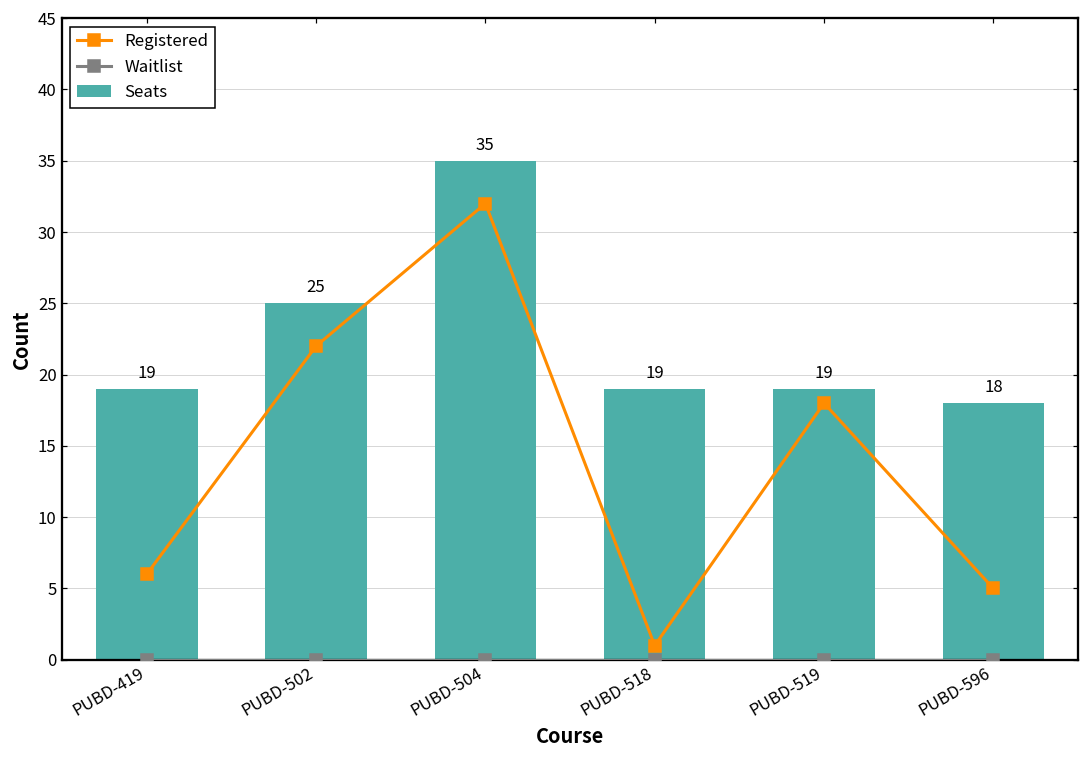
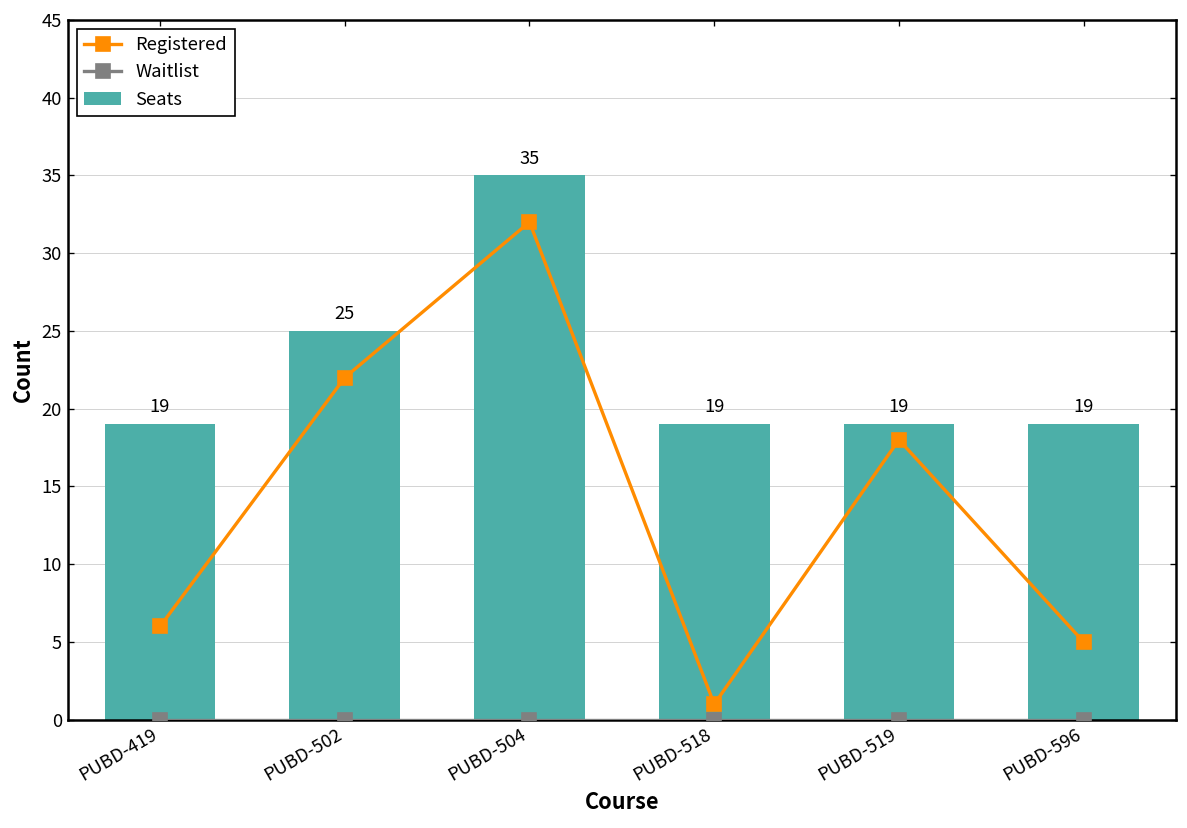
  {
    "Registered": {
      "PUBD-419": 6.0,
      "PUBD-502": 22.0,
      "PUBD-504": 32.0,
      "PUBD-518": 1.0,
      "PUBD-519": 18.0,
      "PUBD-596": 5.0
    },
    "Seats": {
      "PUBD-419": 19,
      "PUBD-502": 25,
      "PUBD-504": 35,
      "PUBD-518": 19,
      "PUBD-519": 19,
-     "PUBD-596": 18
+     "PUBD-596": 19
    },
    "Waitlist": {
      "PUBD-419": 0.0,
      "PUBD-502": 0.0,
      "PUBD-504": 0.0,
      "PUBD-518": 0.0,
      "PUBD-519": 0.0,
      "PUBD-596": 0.0
    }
  }
